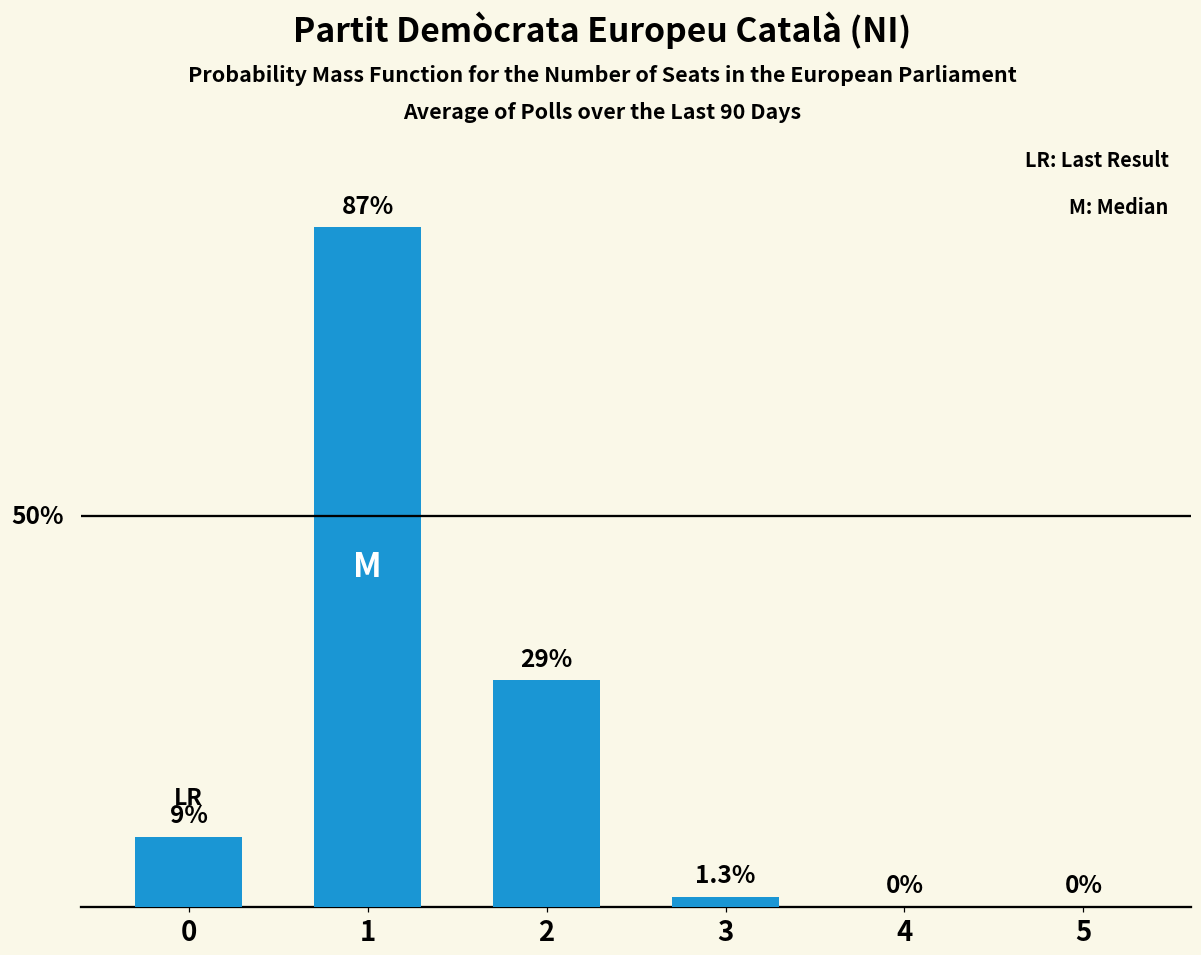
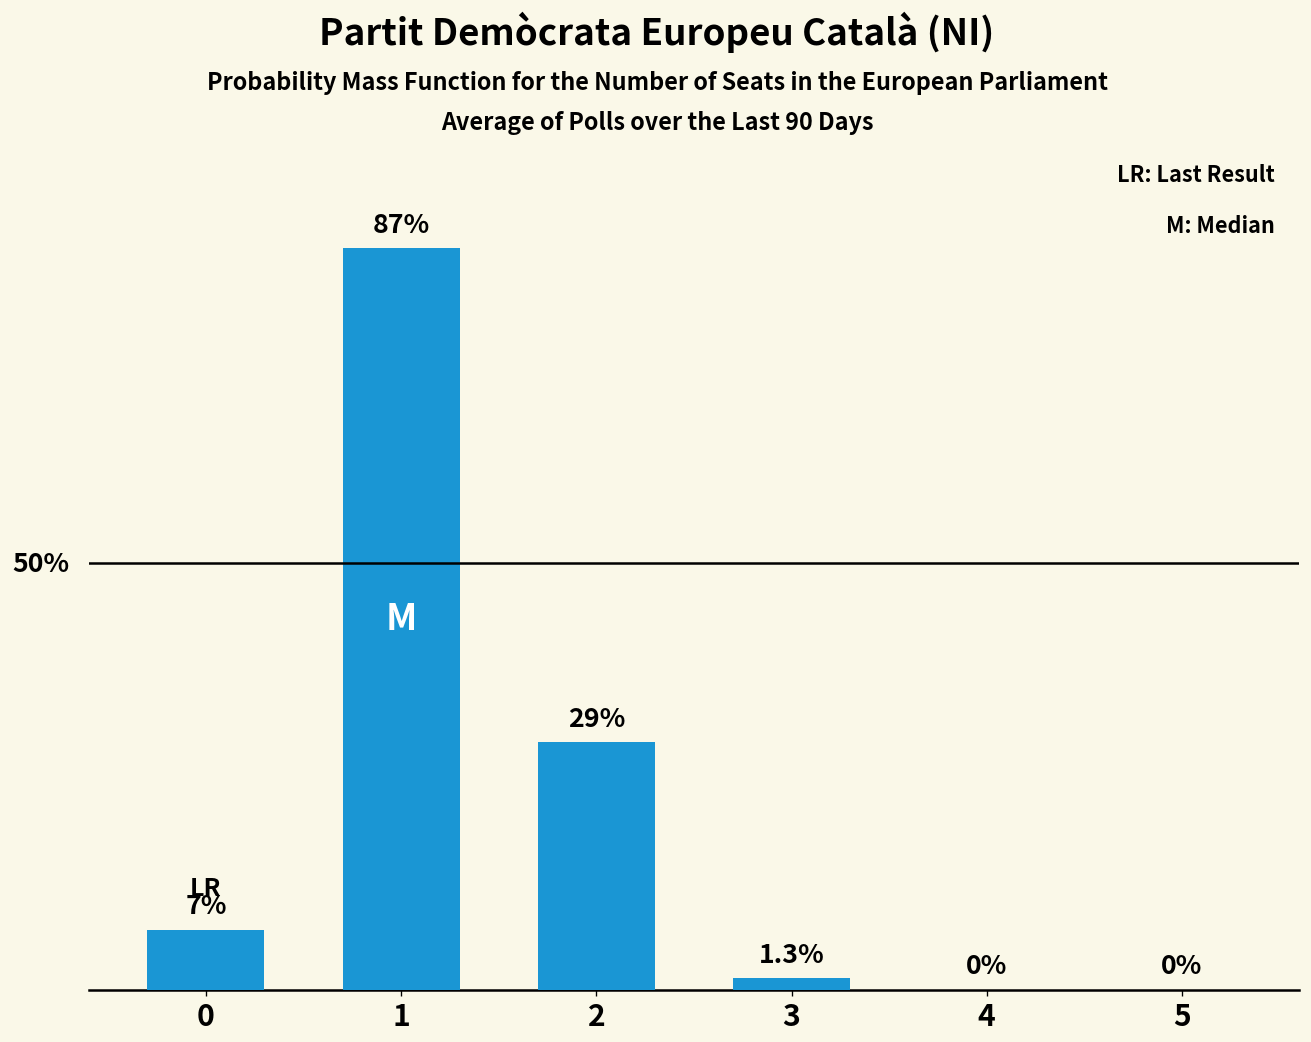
  {
-   "0": "9%",
+   "0": "7%",
    "1": "87%",
    "2": "29%",
    "3": "1.3%",
    "4": "0%",
    "5": "0%"
  }
